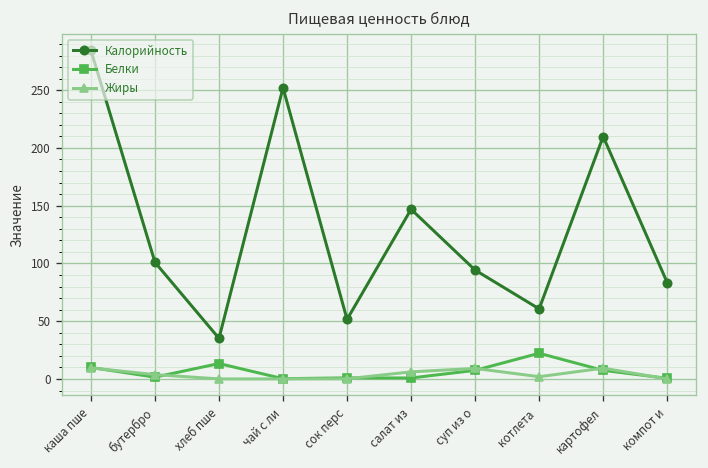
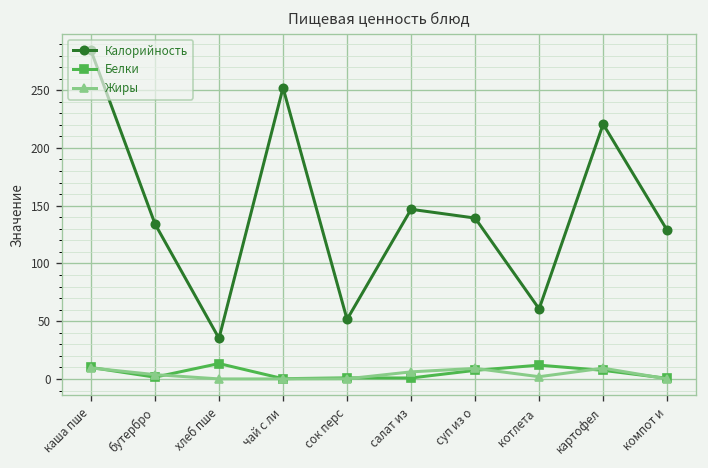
  {
    "Калорийность": {
-     "бутербро": 100,
+     "бутербро": 130,
      "хлеб пше": 40,
      "чай с ли": 250,
      "сок перс": 50,
      "салат из": 150,
-     "суп из о": 90,
+     "суп из о": 140,
      "котлета": 60,
-     "картофел": 210,
-     "компот и": 80
+     "картофел": 220,
+     "компот и": 130
    },
    "Белки": {
      "хлеб пше": 10,
      "салат из": 0,
-     "котлета": 20
+     "котлета": 10
    },
    "Жиры": {
      "хлеб пше": 0,
      "салат из": 10,
      "котлета": 0
    }
  }
